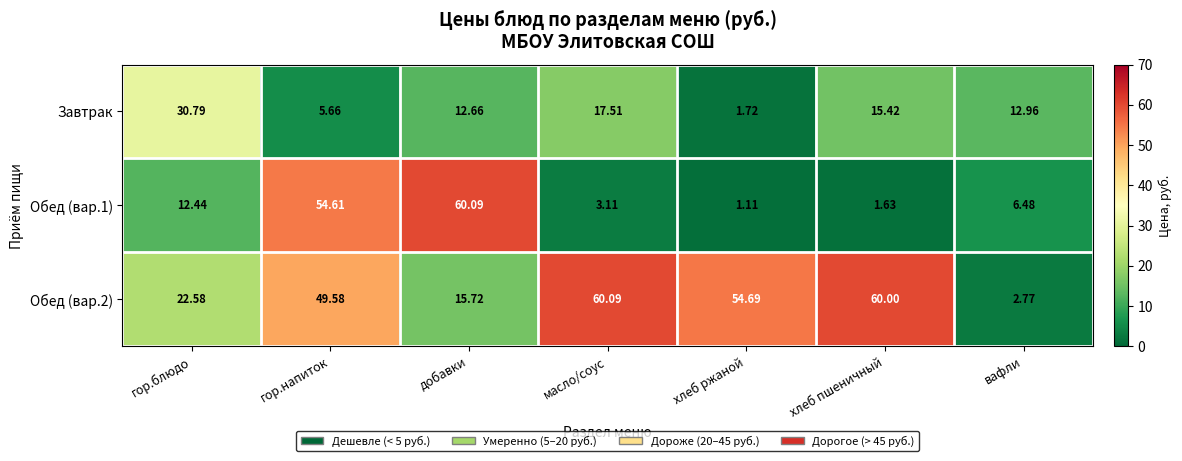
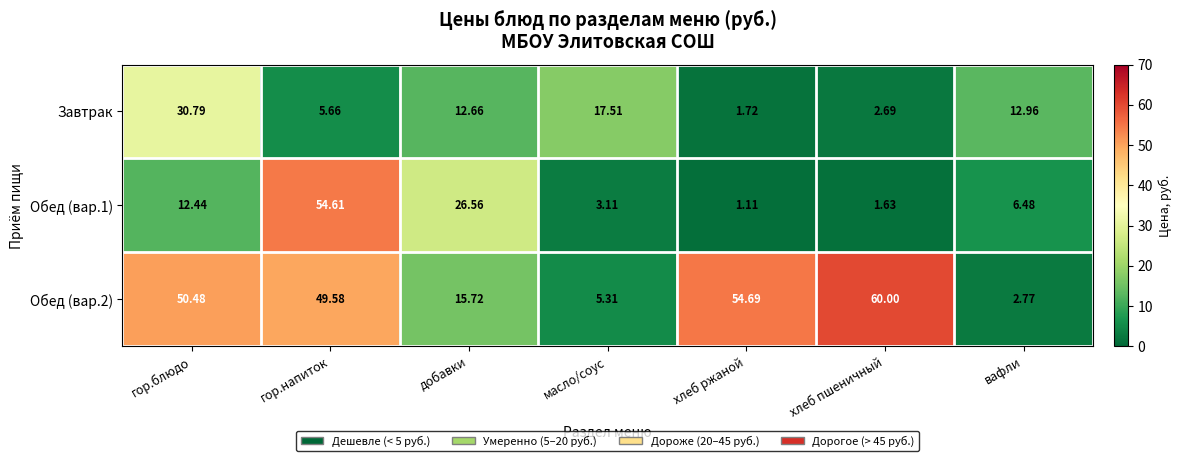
  {
    "Завтрак": {
      "гор.блюдо": 30.79,
      "гор.напиток": 5.66,
      "добавки": 12.66,
      "масло/соус": 17.51,
      "хлеб ржаной": 1.72,
-     "хлеб пшеничный": 15.42,
+     "хлеб пшеничный": 2.69,
      "вафли": 12.96
    },
    "Обед (вар.1)": {
      "гор.блюдо": 12.44,
      "гор.напиток": 54.61,
-     "добавки": 60.09,
+     "добавки": 26.56,
      "масло/соус": 3.11,
      "хлеб ржаной": 1.11,
      "хлеб пшеничный": 1.63,
      "вафли": 6.48
    },
    "Обед (вар.2)": {
-     "гор.блюдо": 22.58,
+     "гор.блюдо": 50.48,
      "гор.напиток": 49.58,
      "добавки": 15.72,
-     "масло/соус": 60.09,
+     "масло/соус": 5.31,
      "хлеб ржаной": 54.69,
      "хлеб пшеничный": 60.00,
      "вафли": 2.77
    }
  }
